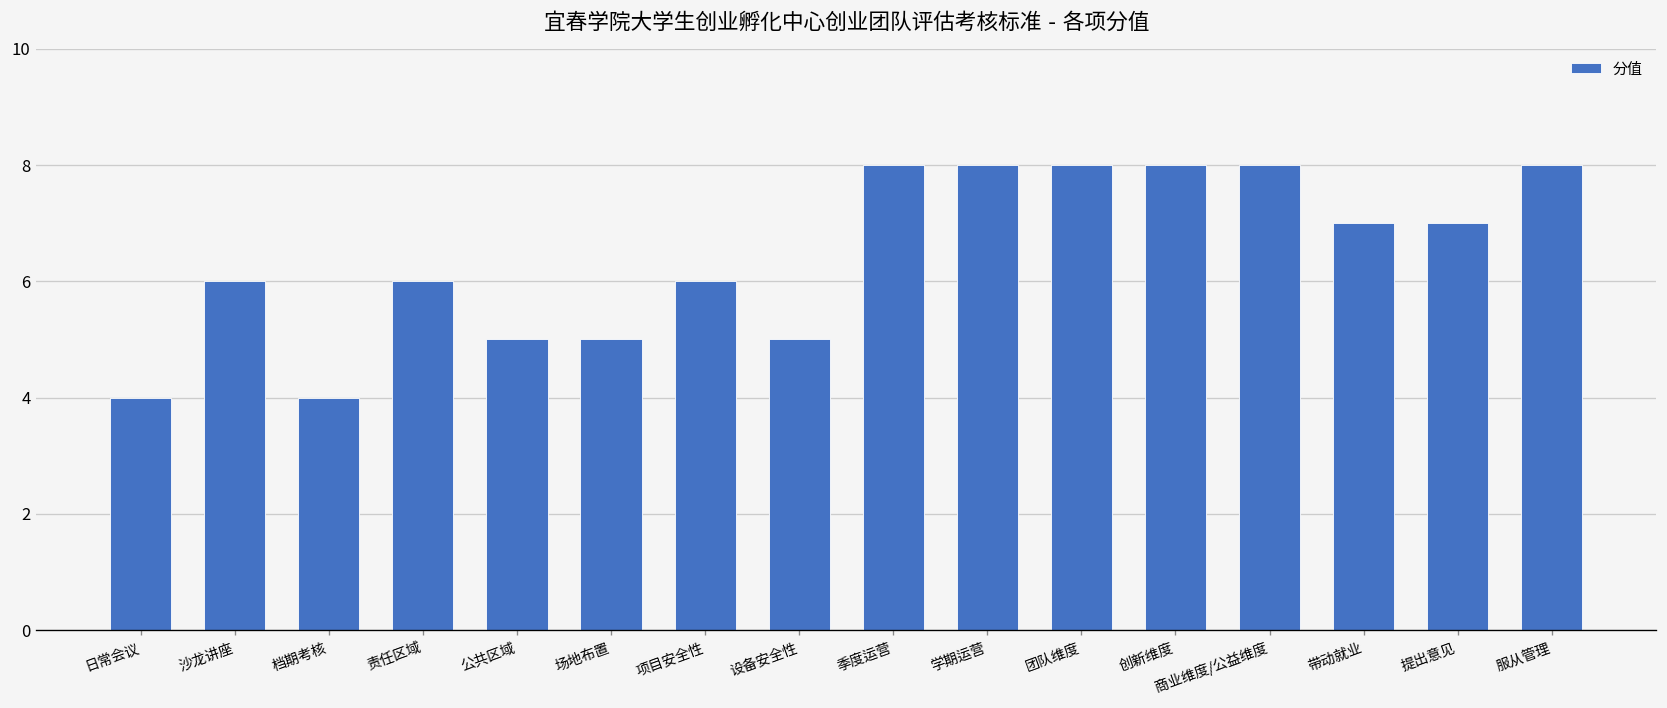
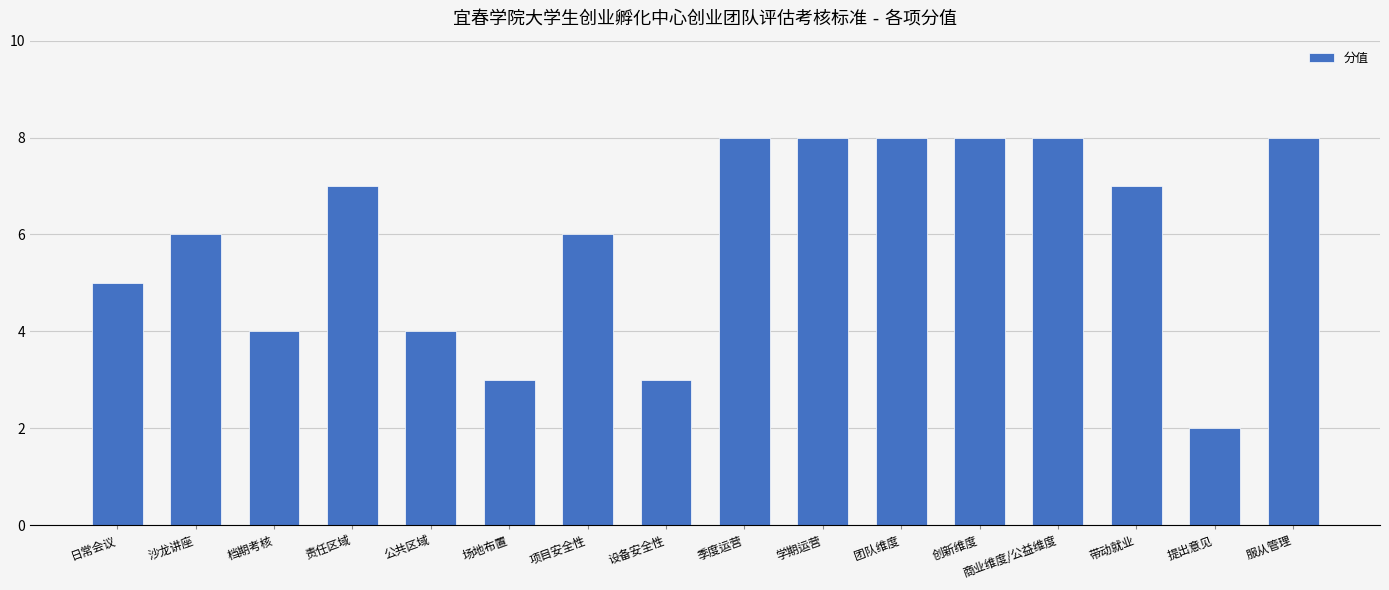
  {
-   "日常会议": 4,
+   "日常会议": 5,
    "沙龙讲座": 6,
    "档期考核": 4,
-   "责任区域": 6,
-   "公共区域": 5,
-   "场地布置": 5,
+   "责任区域": 7,
+   "公共区域": 4,
+   "场地布置": 3,
    "项目安全性": 6,
-   "设备安全性": 5,
+   "设备安全性": 3,
    "季度运营": 8,
    "学期运营": 8,
    "团队维度": 8,
    "创新维度": 8,
    "商业维度/公益维度": 8,
    "带动就业": 7,
-   "提出意见": 7,
+   "提出意见": 2,
    "服从管理": 8
  }
